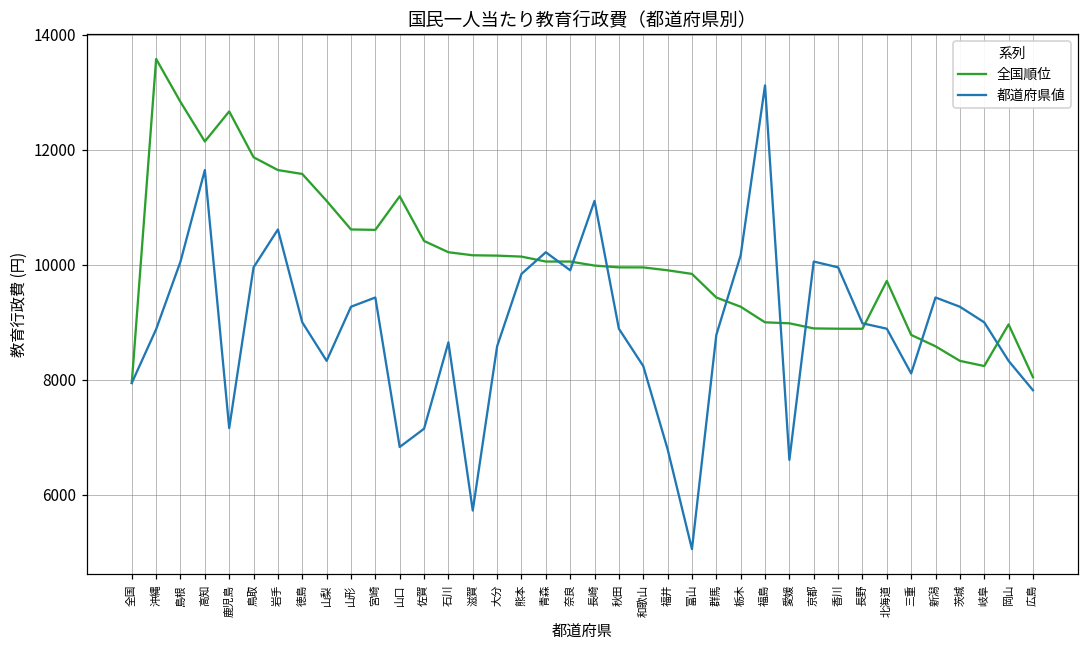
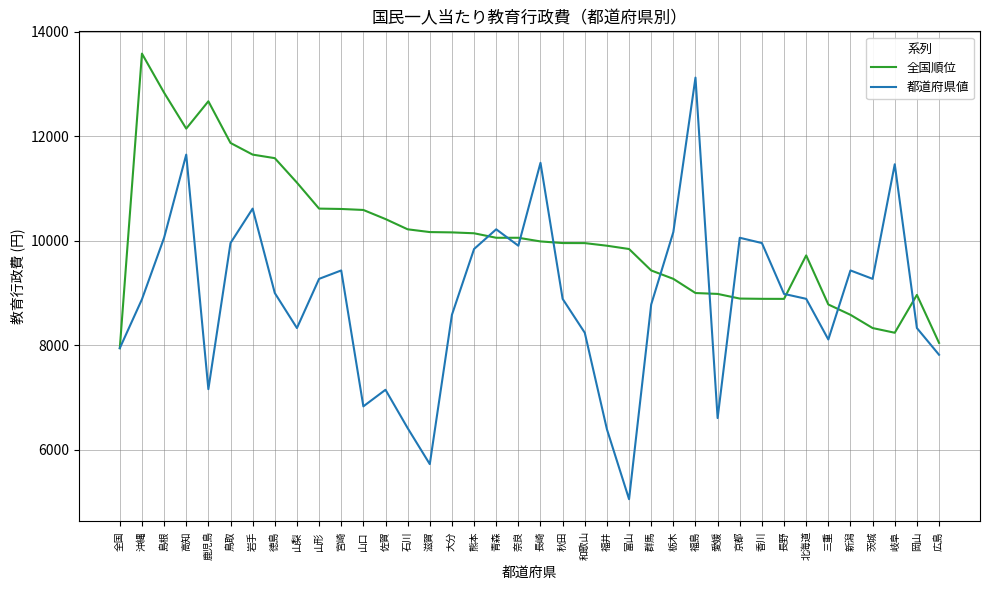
  {
    "全国順位": {
      "沖縄": 13600,
      "島根": 12800,
      "高知": 12100,
      "鹿児島": 12700,
      "鳥取": 11900,
      "岩手": 11600,
      "徳島": 11600,
      "山梨": 11100,
      "山形": 10600,
      "宮崎": 10600,
-     "山口": 11200,
+     "山口": 10600,
      "佐賀": 10400,
      "石川": 10200,
      "滋賀": 10200,
      "大分": 10200,
      "熊本": 10100,
      "青森": 10100,
      "奈良": 10100,
      "長崎": 10000,
      "秋田": 10000,
      "和歌山": 10000,
      "福井": 9900,
      "富山": 9800,
      "群馬": 9400,
      "栃木": 9300,
      "福島": 9000,
      "愛媛": 9000,
      "京都": 8900,
      "香川": 8900,
      "長野": 8900,
      "北海道": 9700,
      "三重": 8800,
      "新潟": 8600,
      "茨城": 8300,
      "岐阜": 8200,
      "岡山": 9000,
      "広島": 8000
    },
    "都道府県値": {
      "沖縄": 8900,
      "島根": 10100,
      "高知": 11600,
      "鹿児島": 7200,
      "鳥取": 10000,
      "岩手": 10600,
      "徳島": 9000,
      "山梨": 8300,
      "山形": 9300,
      "宮崎": 9400,
      "山口": 6800,
      "佐賀": 7200,
-     "石川": 8700,
+     "石川": 6400,
      "滋賀": 5700,
      "大分": 8600,
      "熊本": 9800,
      "青森": 10200,
      "奈良": 9900,
-     "長崎": 11100,
+     "長崎": 11500,
      "秋田": 8900,
      "和歌山": 8200,
-     "福井": 6800,
+     "福井": 6400,
      "富山": 5100,
      "群馬": 8800,
      "栃木": 10200,
      "福島": 13100,
      "愛媛": 6600,
      "京都": 10100,
      "香川": 10000,
      "長野": 9000,
      "北海道": 8900,
      "三重": 8100,
      "新潟": 9400,
      "茨城": 9300,
-     "岐阜": 9000,
+     "岐阜": 11500,
      "岡山": 8300,
      "広島": 7800
    }
  }
